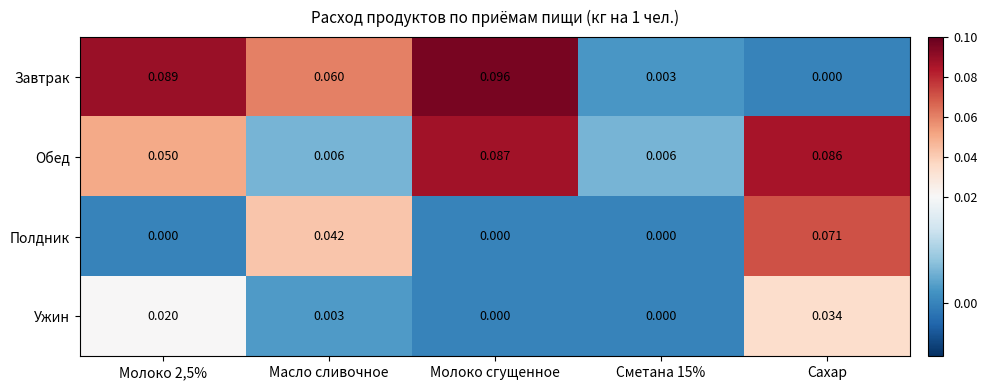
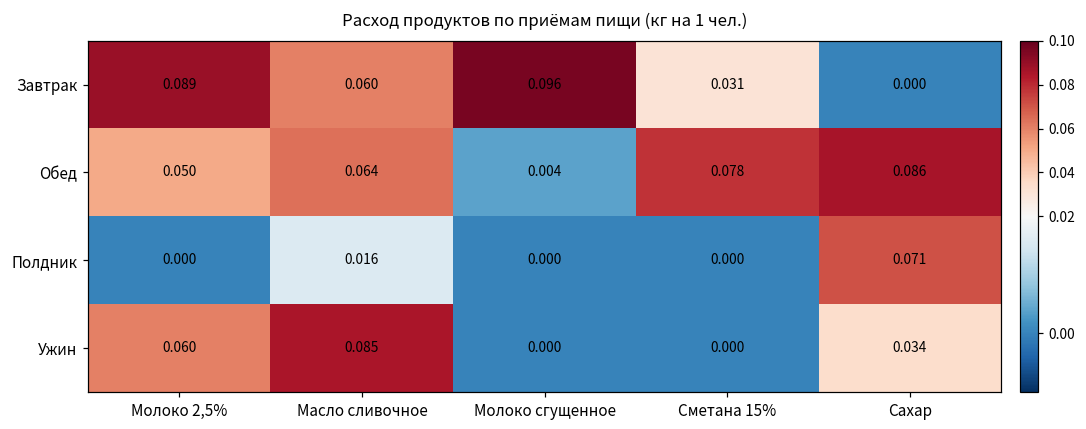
  {
    "Завтрак": {
      "Молоко 2,5%": 0.089,
      "Масло сливочное": 0.060,
      "Молоко сгущенное": 0.096,
-     "Сметана 15%": 0.003,
+     "Сметана 15%": 0.031,
      "Сахар": 0.000
    },
    "Обед": {
      "Молоко 2,5%": 0.050,
-     "Масло сливочное": 0.006,
-     "Молоко сгущенное": 0.087,
-     "Сметана 15%": 0.006,
+     "Масло сливочное": 0.064,
+     "Молоко сгущенное": 0.004,
+     "Сметана 15%": 0.078,
      "Сахар": 0.086
    },
    "Полдник": {
      "Молоко 2,5%": 0.000,
-     "Масло сливочное": 0.042,
+     "Масло сливочное": 0.016,
      "Молоко сгущенное": 0.000,
      "Сметана 15%": 0.000,
      "Сахар": 0.071
    },
    "Ужин": {
-     "Молоко 2,5%": 0.020,
-     "Масло сливочное": 0.003,
+     "Молоко 2,5%": 0.060,
+     "Масло сливочное": 0.085,
      "Молоко сгущенное": 0.000,
      "Сметана 15%": 0.000,
      "Сахар": 0.034
    }
  }
